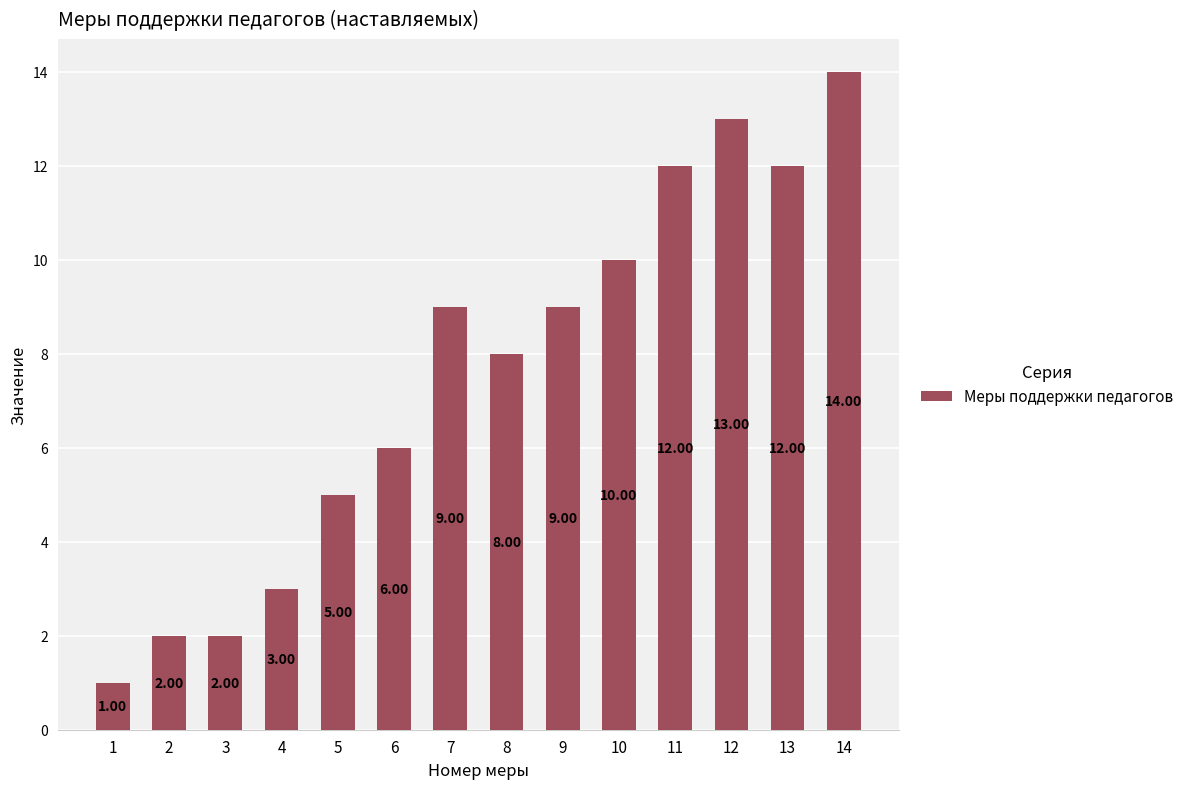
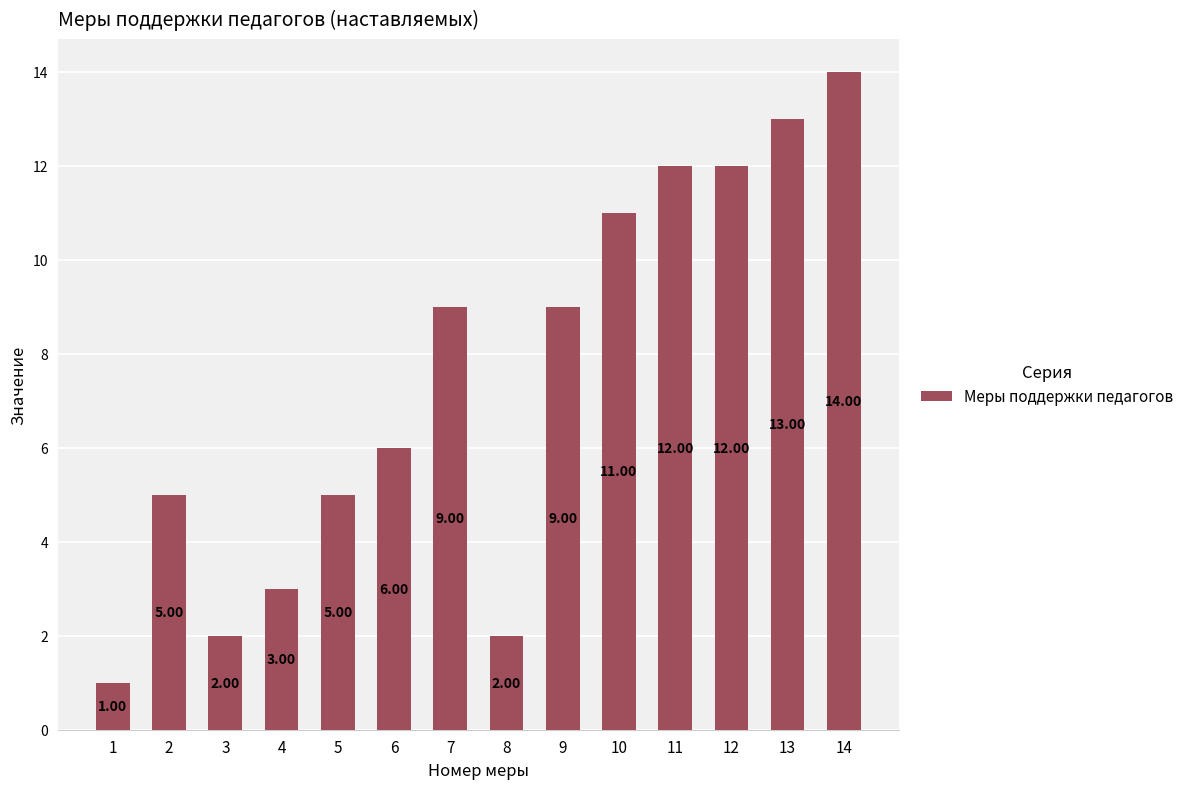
  {
    "1": 1.00,
-   "2": 2.00,
+   "2": 5.00,
    "3": 2.00,
    "4": 3.00,
    "5": 5.00,
    "6": 6.00,
    "7": 9.00,
-   "8": 8.00,
+   "8": 2.00,
    "9": 9.00,
-   "10": 10.00,
+   "10": 11.00,
    "11": 12.00,
-   "12": 13.00,
-   "13": 12.00,
+   "12": 12.00,
+   "13": 13.00,
    "14": 14.00
  }
